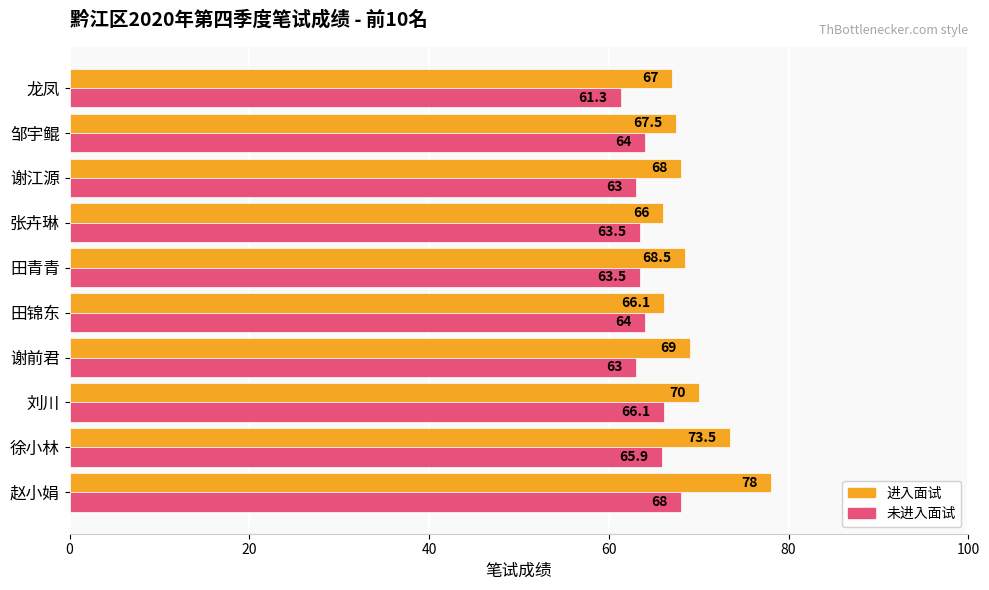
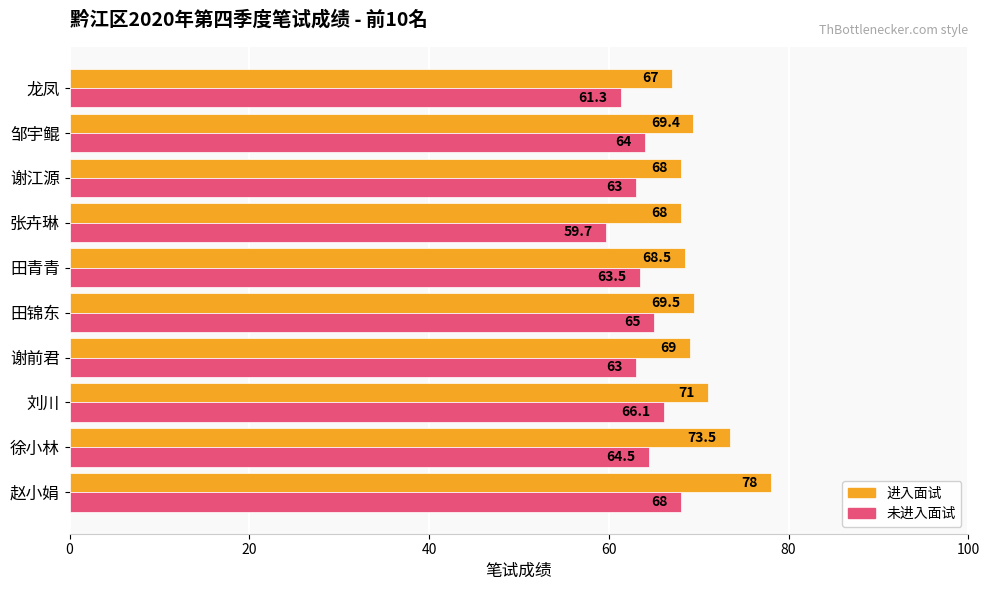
  {
    "进入面试": {
      "龙凤": 67,
-     "邹宇鲲": 67.5,
+     "邹宇鲲": 69.4,
      "谢江源": 68,
-     "张卉琳": 66,
+     "张卉琳": 68,
      "田青青": 68.5,
-     "田锦东": 66.1,
+     "田锦东": 69.5,
      "谢前君": 69,
-     "刘川": 70,
+     "刘川": 71,
      "徐小林": 73.5,
      "赵小娟": 78
    },
    "未进入面试": {
      "龙凤": 61.3,
      "邹宇鲲": 64,
      "谢江源": 63,
-     "张卉琳": 63.5,
+     "张卉琳": 59.7,
      "田青青": 63.5,
-     "田锦东": 64,
+     "田锦东": 65,
      "谢前君": 63,
      "刘川": 66.1,
-     "徐小林": 65.9,
+     "徐小林": 64.5,
      "赵小娟": 68
    }
  }
